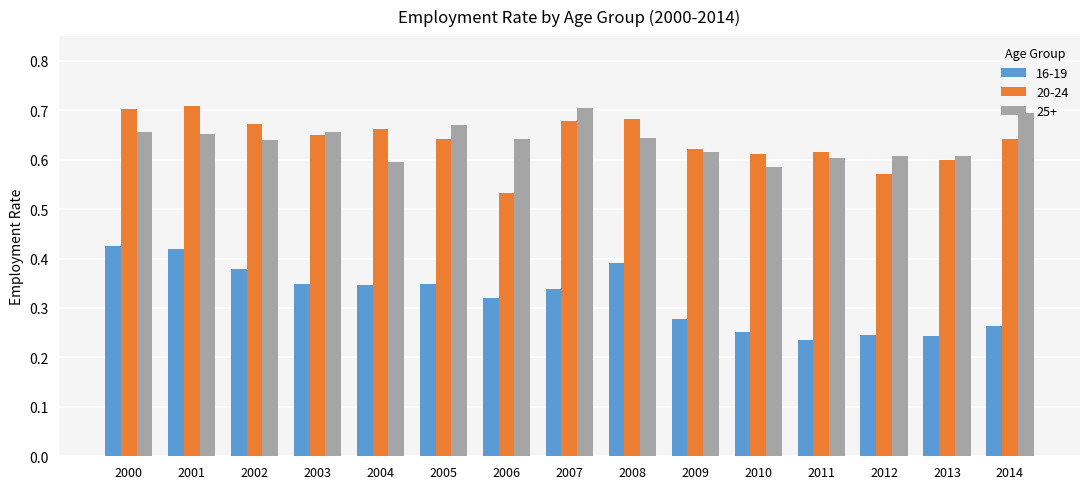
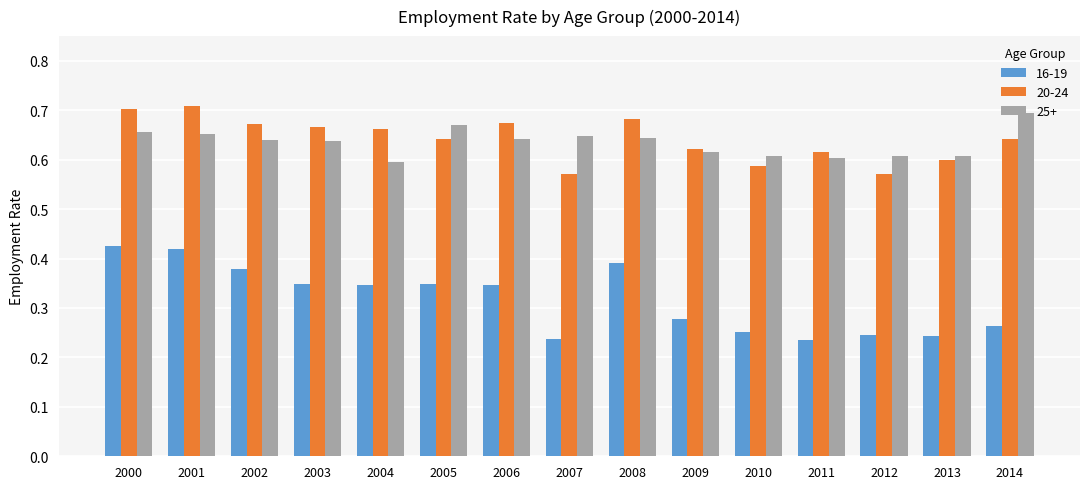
  {
    "16-19": {
      "2000": 0.43,
      "2001": 0.42,
      "2002": 0.38,
      "2003": 0.35,
      "2004": 0.35,
      "2005": 0.35,
-     "2006": 0.32,
-     "2007": 0.34,
+     "2006": 0.35,
+     "2007": 0.24,
      "2008": 0.39,
      "2009": 0.28,
      "2010": 0.25,
      "2011": 0.24,
      "2012": 0.25,
      "2013": 0.24,
      "2014": 0.26
    },
    "20-24": {
      "2000": 0.70,
      "2001": 0.71,
      "2002": 0.67,
-     "2003": 0.65,
+     "2003": 0.67,
      "2004": 0.66,
      "2005": 0.64,
-     "2006": 0.53,
-     "2007": 0.68,
+     "2006": 0.67,
+     "2007": 0.57,
      "2008": 0.68,
      "2009": 0.62,
-     "2010": 0.61,
+     "2010": 0.59,
      "2011": 0.62,
      "2012": 0.57,
      "2013": 0.60,
      "2014": 0.64
    },
    "25+": {
      "2000": 0.66,
      "2001": 0.65,
      "2002": 0.64,
-     "2003": 0.66,
+     "2003": 0.64,
      "2004": 0.60,
      "2005": 0.67,
      "2006": 0.64,
-     "2007": 0.70,
+     "2007": 0.65,
      "2008": 0.64,
      "2009": 0.62,
-     "2010": 0.58,
+     "2010": 0.61,
      "2011": 0.60,
      "2012": 0.61,
      "2013": 0.61,
      "2014": 0.70
    }
  }
